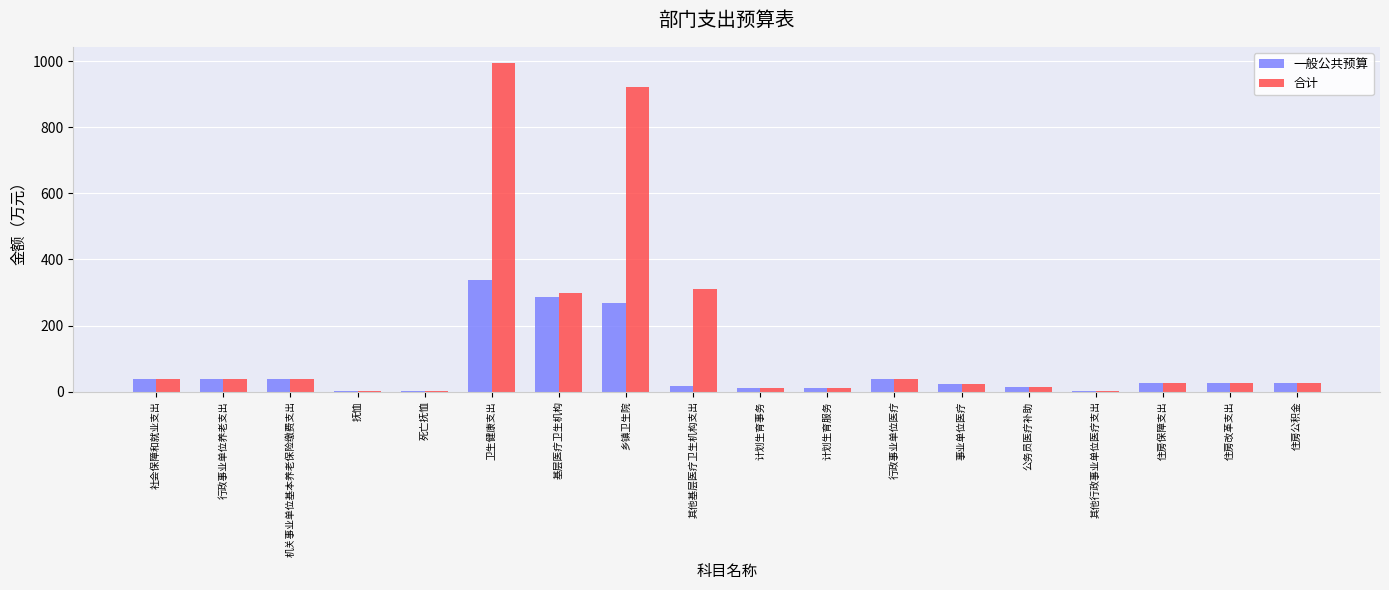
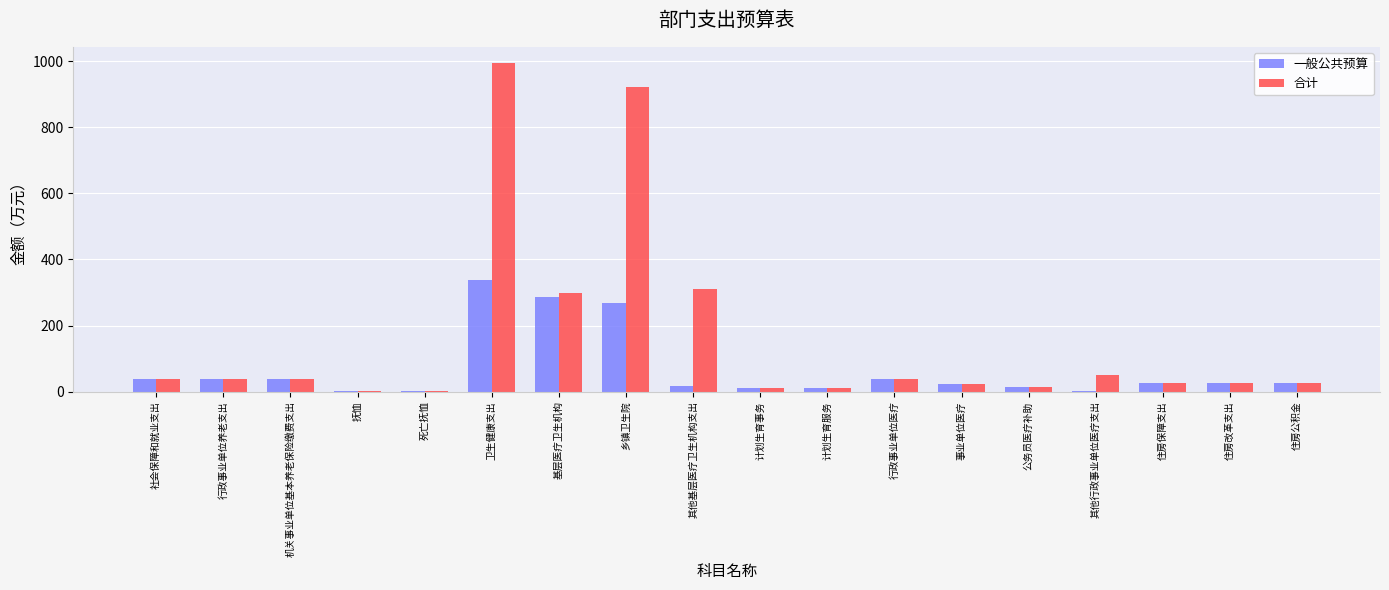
  {
    "一般公共预算": {
      "社会保障和就业支出": 40,
      "行政事业单位养老支出": 40,
      "机关事业单位基本养老保险缴费支出": 40,
      "卫生健康支出": 340,
      "基层医疗卫生机构": 290,
      "乡镇卫生院": 270,
      "其他基层医疗卫生机构支出": 20,
      "计划生育事务": 10,
      "计划生育服务": 10,
      "行政事业单位医疗": 40,
      "事业单位医疗": 20,
      "公务员医疗补助": 20,
      "住房保障支出": 30,
      "住房改革支出": 30,
      "住房公积金": 30
    },
    "合计": {
      "社会保障和就业支出": 40,
      "行政事业单位养老支出": 40,
      "机关事业单位基本养老保险缴费支出": 40,
      "卫生健康支出": 990,
      "基层医疗卫生机构": 300,
      "乡镇卫生院": 920,
      "其他基层医疗卫生机构支出": 310,
      "计划生育事务": 10,
      "计划生育服务": 10,
      "行政事业单位医疗": 40,
      "事业单位医疗": 20,
      "公务员医疗补助": 20,
-     "其他行政事业单位医疗支出": 0,
+     "其他行政事业单位医疗支出": 50,
      "住房保障支出": 30,
      "住房改革支出": 30,
      "住房公积金": 30
    }
  }
